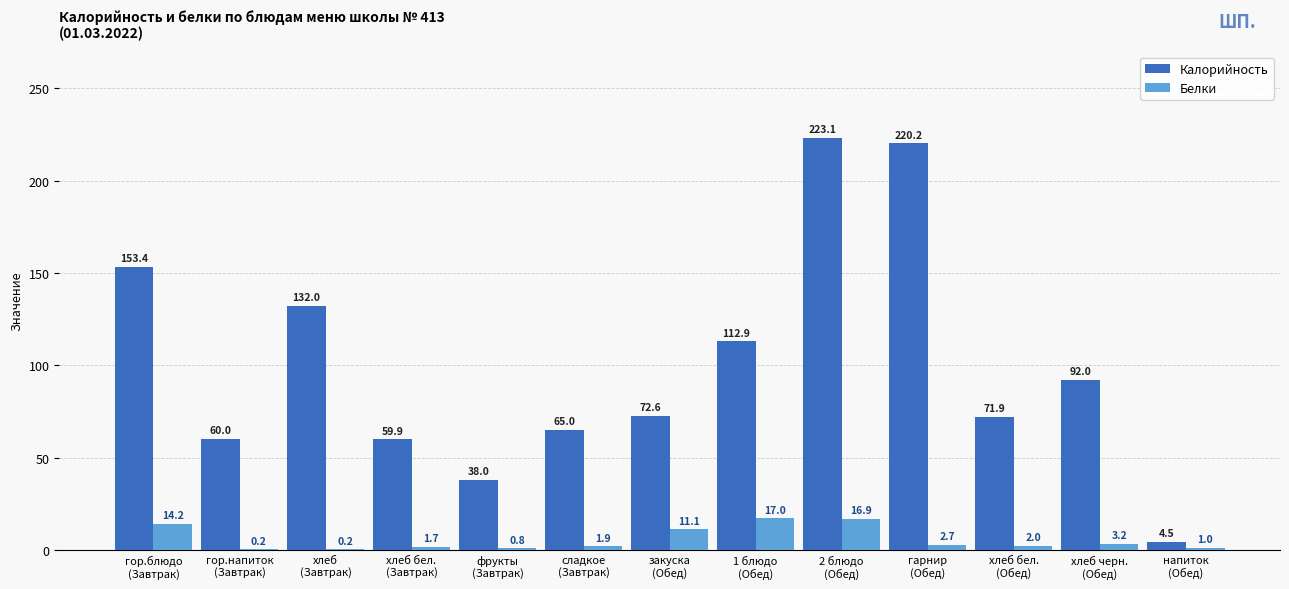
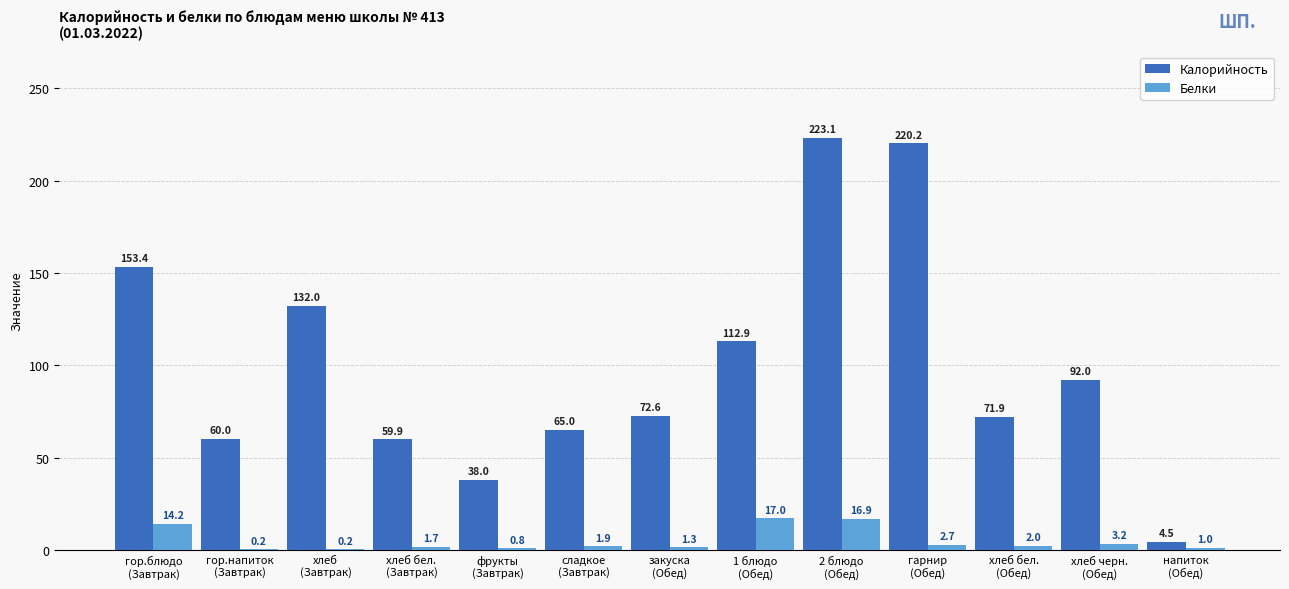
  {
    "Калорийность": {
      "гор.блюдо (Завтрак)": 153.4,
      "гор.напиток (Завтрак)": 60.0,
      "хлеб (Завтрак)": 132.0,
      "хлеб бел. (Завтрак)": 59.9,
      "фрукты (Завтрак)": 38.0,
      "сладкое (Завтрак)": 65.0,
      "закуска (Обед)": 72.6,
      "1 блюдо (Обед)": 112.9,
      "2 блюдо (Обед)": 223.1,
      "гарнир (Обед)": 220.2,
      "хлеб бел. (Обед)": 71.9,
      "хлеб черн. (Обед)": 92.0,
      "напиток (Обед)": 4.5
    },
    "Белки": {
      "гор.блюдо (Завтрак)": 14.2,
      "гор.напиток (Завтрак)": 0.2,
      "хлеб (Завтрак)": 0.2,
      "хлеб бел. (Завтрак)": 1.7,
      "фрукты (Завтрак)": 0.8,
      "сладкое (Завтрак)": 1.9,
-     "закуска (Обед)": 11.1,
+     "закуска (Обед)": 1.3,
      "1 блюдо (Обед)": 17.0,
      "2 блюдо (Обед)": 16.9,
      "гарнир (Обед)": 2.7,
      "хлеб бел. (Обед)": 2.0,
      "хлеб черн. (Обед)": 3.2,
      "напиток (Обед)": 1.0
    }
  }
